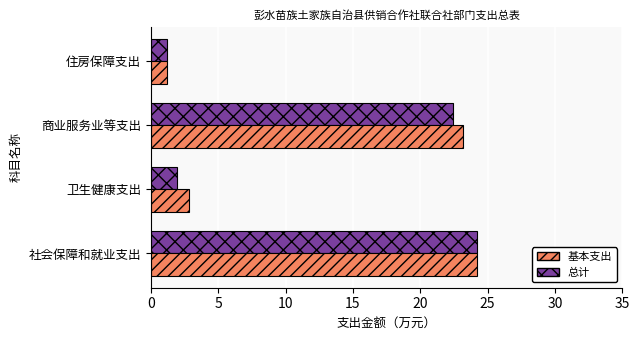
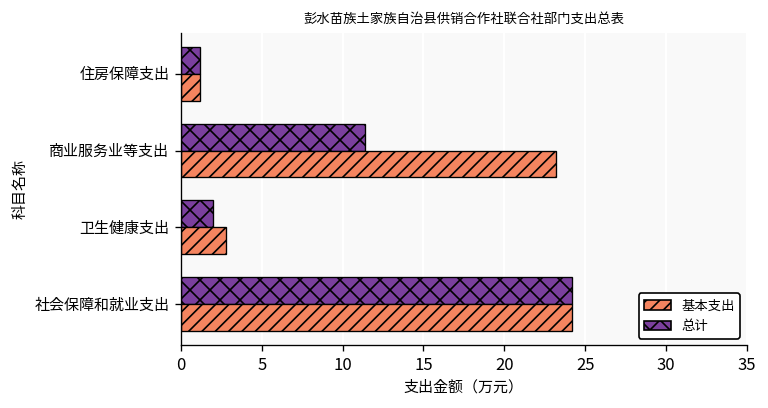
  {
    "总计": {
      "住房保障支出": 1.2,
-     "商业服务业等支出": 22.4,
+     "商业服务业等支出": 11.4,
      "卫生健康支出": 2.0,
      "社会保障和就业支出": 24.2
    },
    "基本支出": {
      "住房保障支出": 1.2,
      "商业服务业等支出": 23.2,
      "卫生健康支出": 2.8,
      "社会保障和就业支出": 24.2
    }
  }
